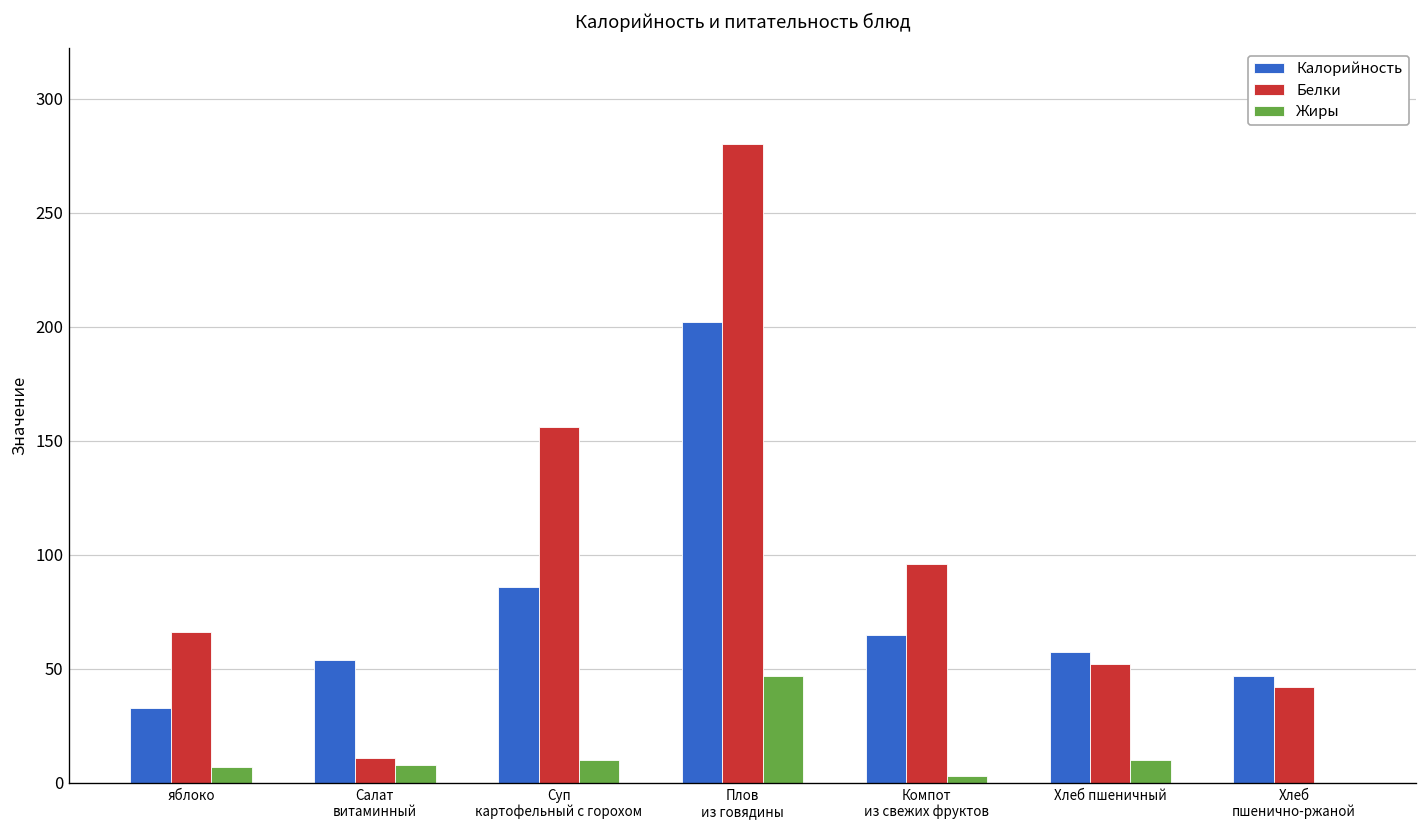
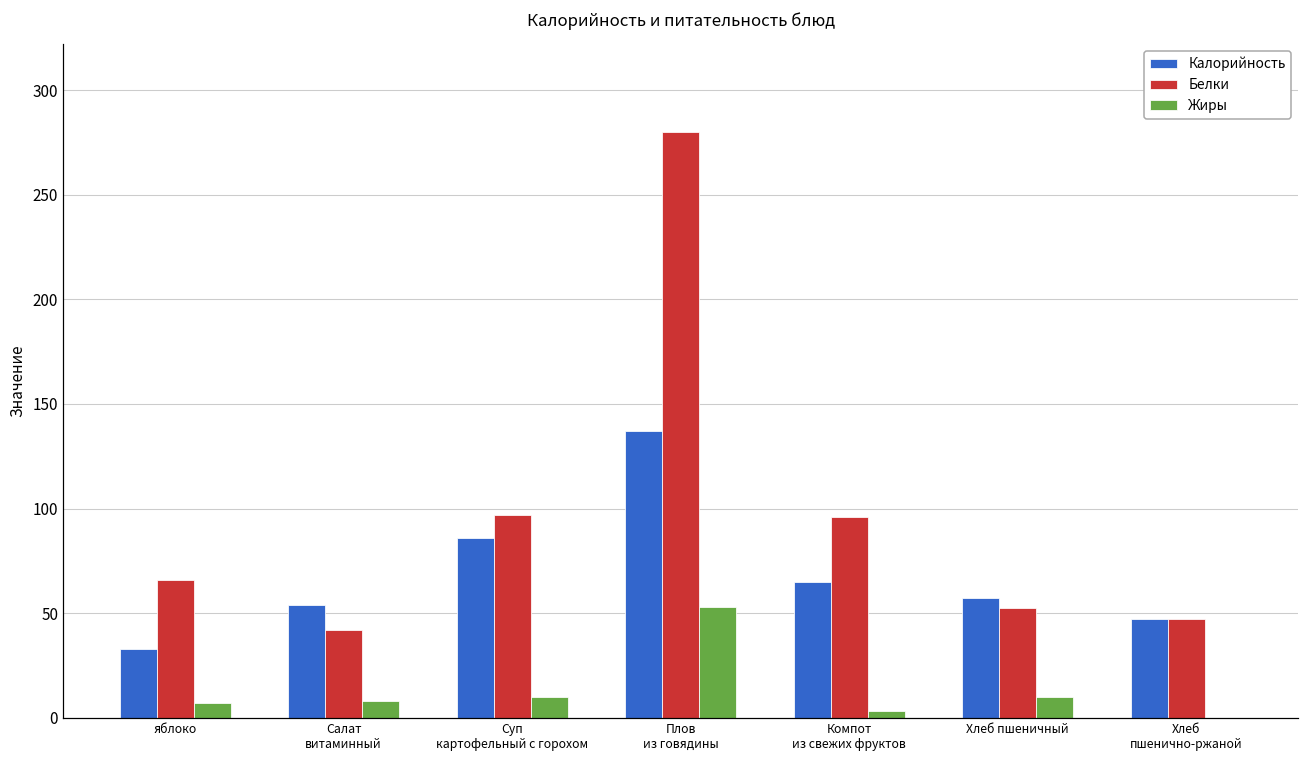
  {
    "Калорийность": {
      "яблоко": 33,
      "Салат витаминный": 54,
      "Суп картофельный с горохом": 86,
-     "Плов из говядины": 202,
+     "Плов из говядины": 137,
      "Компот из свежих фруктов": 65,
      "Хлеб пшеничный": 57,
      "Хлеб пшенично-ржаной": 47
    },
    "Белки": {
      "яблоко": 66,
-     "Салат витаминный": 11,
-     "Суп картофельный с горохом": 156,
+     "Салат витаминный": 42,
+     "Суп картофельный с горохом": 97,
      "Плов из говядины": 280,
      "Компот из свежих фруктов": 96,
      "Хлеб пшеничный": 52,
-     "Хлеб пшенично-ржаной": 42
+     "Хлеб пшенично-ржаной": 47
    },
    "Жиры": {
      "яблоко": 7,
      "Салат витаминный": 8,
      "Суп картофельный с горохом": 10,
-     "Плов из говядины": 47,
+     "Плов из говядины": 53,
      "Компот из свежих фруктов": 3,
      "Хлеб пшеничный": 10,
      "Хлеб пшенично-ржаной": 0
    }
  }
